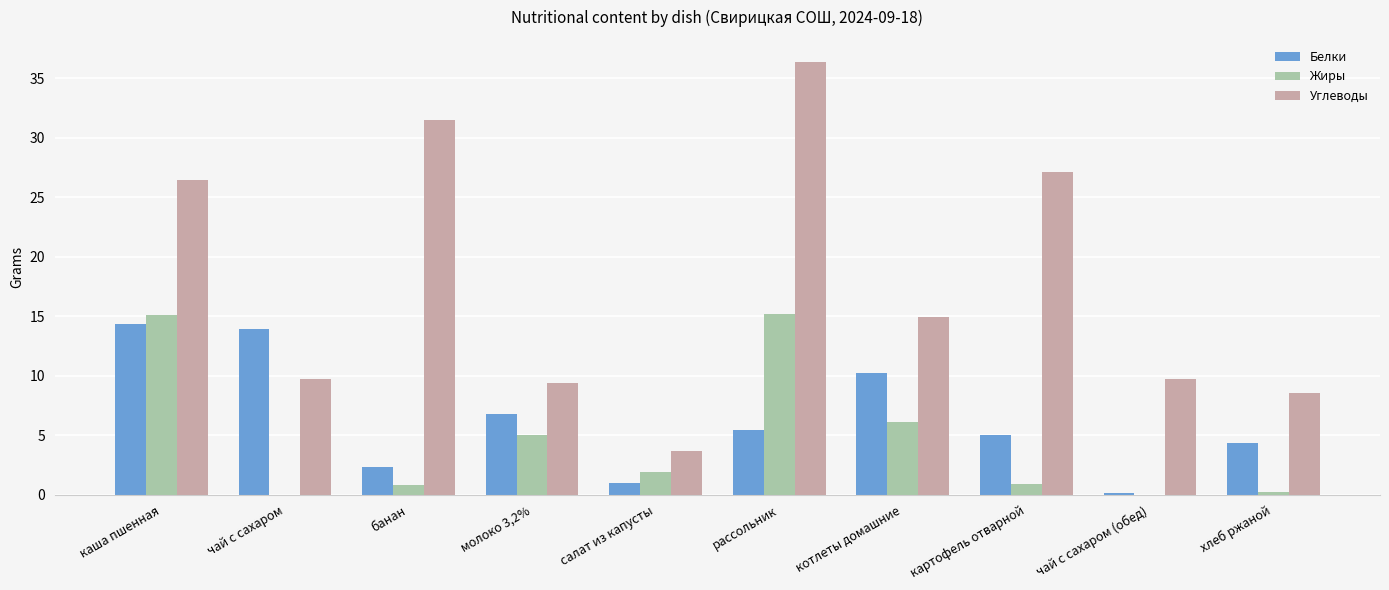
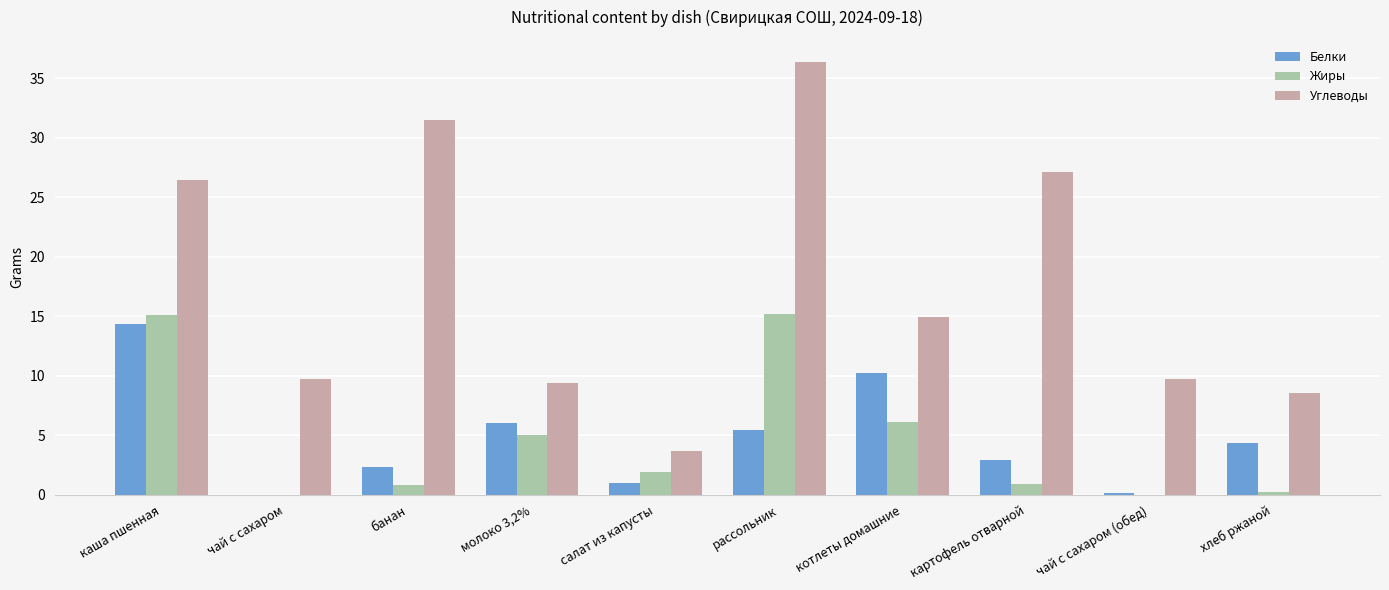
  {
    "Белки": {
      "каша пшенная": 14.3,
-     "чай с сахаром": 13.9,
+     "чай с сахаром": 0.0,
      "банан": 2.3,
-     "молоко 3,2%": 6.8,
+     "молоко 3,2%": 6.0,
      "салат из капусты": 1.0,
      "рассольник": 5.4,
      "котлеты домашние": 10.2,
-     "картофель отварной": 5.0,
+     "картофель отварной": 2.9,
      "хлеб ржаной": 4.3
    }
  }
